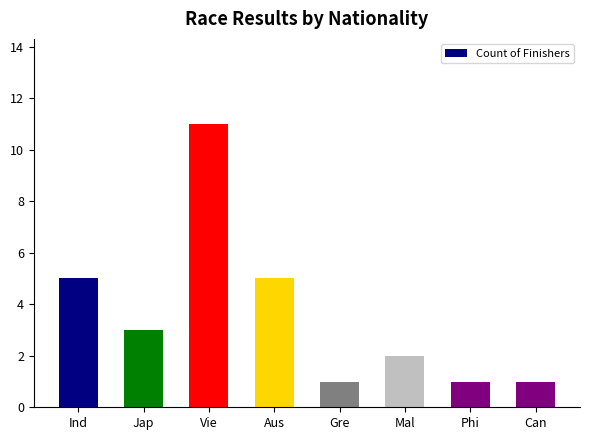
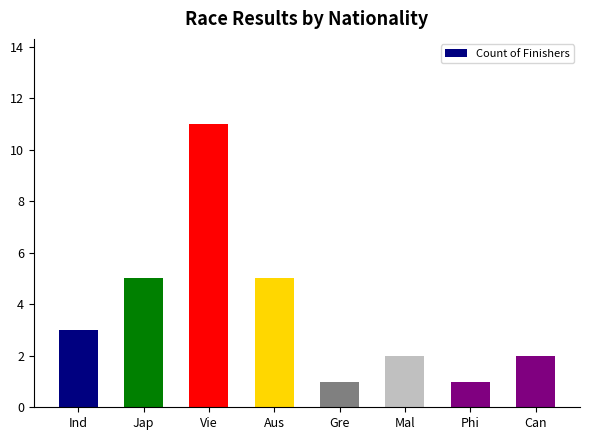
  {
-   "Ind": 5,
-   "Jap": 3,
+   "Ind": 3,
+   "Jap": 5,
    "Vie": 11,
    "Aus": 5,
    "Gre": 1,
    "Mal": 2,
    "Phi": 1,
-   "Can": 1
+   "Can": 2
  }
